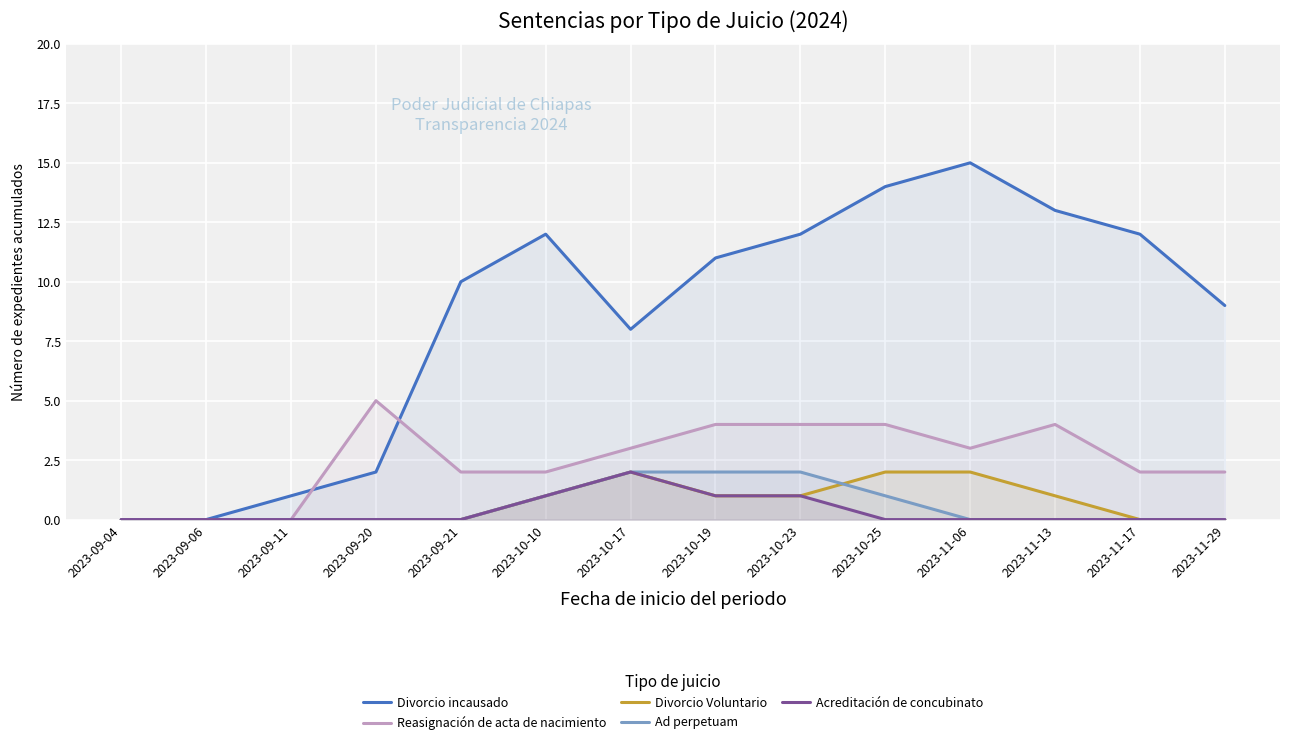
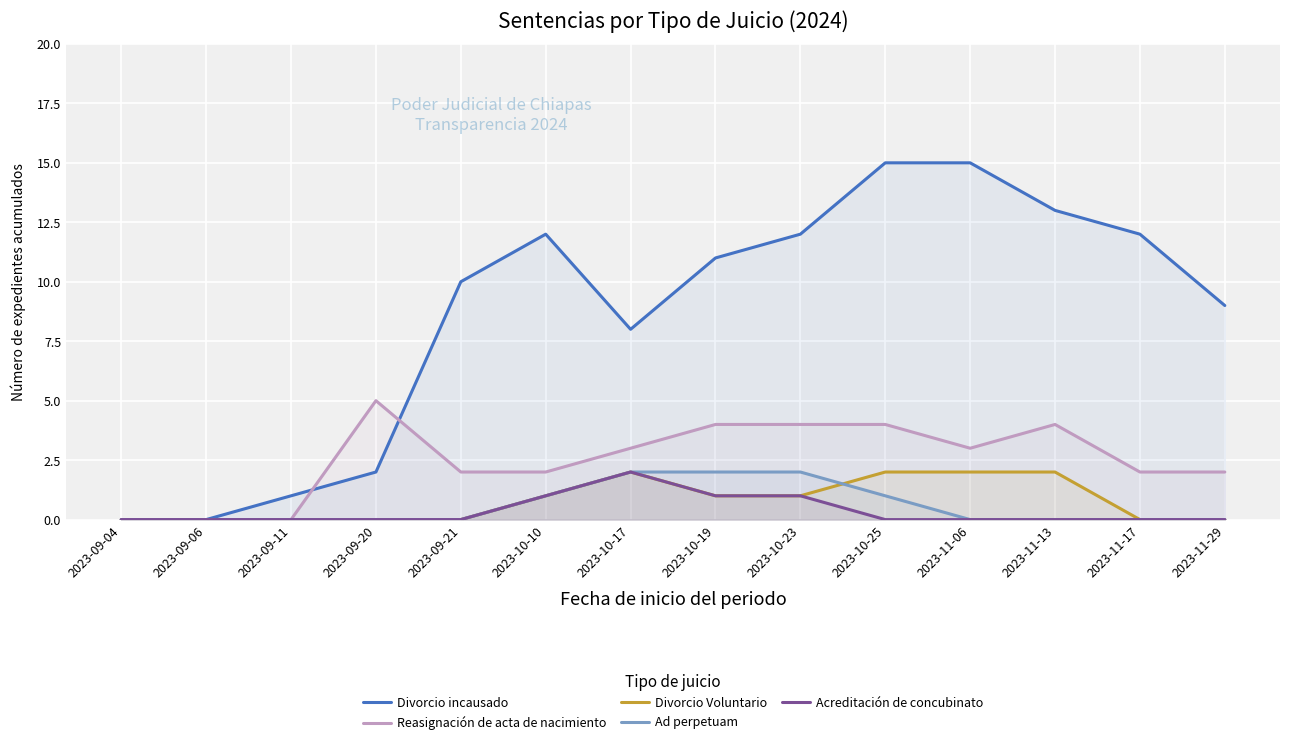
  {
    "Divorcio incausado": {
      "2023-09-11": 1,
      "2023-09-20": 2,
      "2023-09-21": 10,
      "2023-10-10": 12,
      "2023-10-17": 8,
      "2023-10-19": 11,
      "2023-10-23": 12,
-     "2023-10-25": 14,
+     "2023-10-25": 15,
      "2023-11-06": 15,
      "2023-11-13": 13,
      "2023-11-17": 12,
      "2023-11-29": 9
    },
    "Reasignación de acta de nacimiento": {
      "2023-09-20": 5,
      "2023-09-21": 2,
      "2023-10-10": 2,
      "2023-10-17": 3,
      "2023-10-19": 4,
      "2023-10-23": 4,
      "2023-10-25": 4,
      "2023-11-06": 3,
      "2023-11-13": 4,
      "2023-11-17": 2,
      "2023-11-29": 2
    },
    "Divorcio Voluntario": {
      "2023-10-25": 2,
      "2023-11-06": 2,
-     "2023-11-13": 1
+     "2023-11-13": 2
    },
    "Ad perpetuam": {
      "2023-10-19": 2,
      "2023-10-23": 2,
      "2023-10-25": 1
    },
    "Acreditación de concubinato": {
      "2023-10-25": 0
    }
  }
